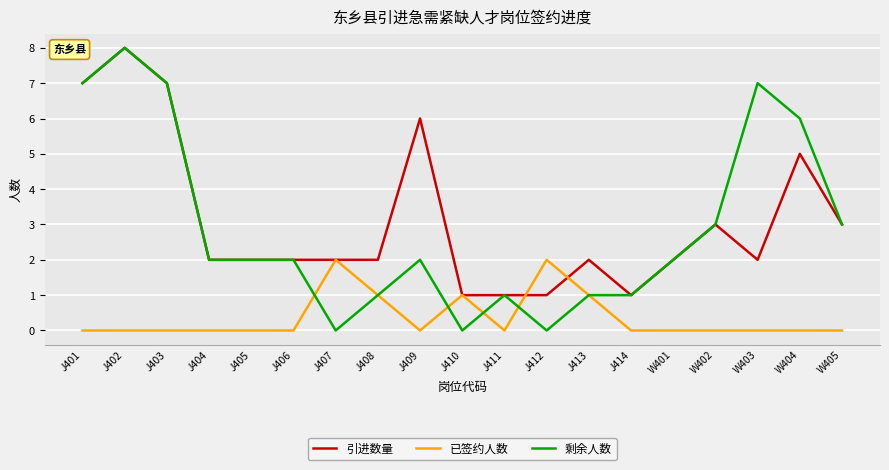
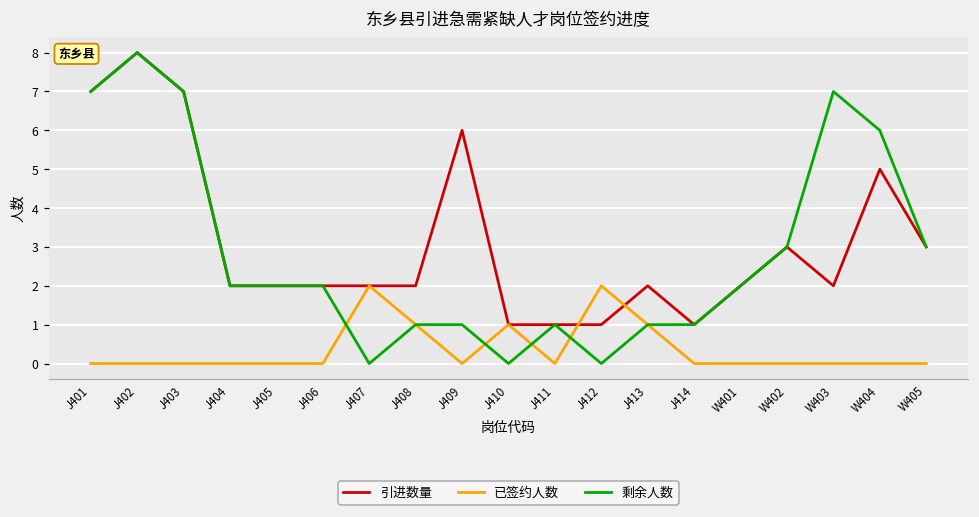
  {
    "引进数量": {
      "J408": 2,
      "J409": 6,
      "J412": 1,
      "J413": 2,
      "W403": 2,
      "W404": 5
    },
    "已签约人数": {
      "J401": 0,
      "J402": 0,
      "J403": 0,
      "J404": 0,
      "J405": 0,
      "J406": 0,
      "J409": 0,
      "J411": 0,
      "J412": 2,
      "J414": 0,
      "W401": 0,
      "W402": 0,
      "W403": 0,
      "W404": 0,
      "W405": 0
    },
    "剩余人数": {
      "J407": 0,
-     "J409": 2,
+     "J409": 1,
      "J410": 0,
      "J412": 0,
      "W403": 7,
      "W404": 6
    }
  }
